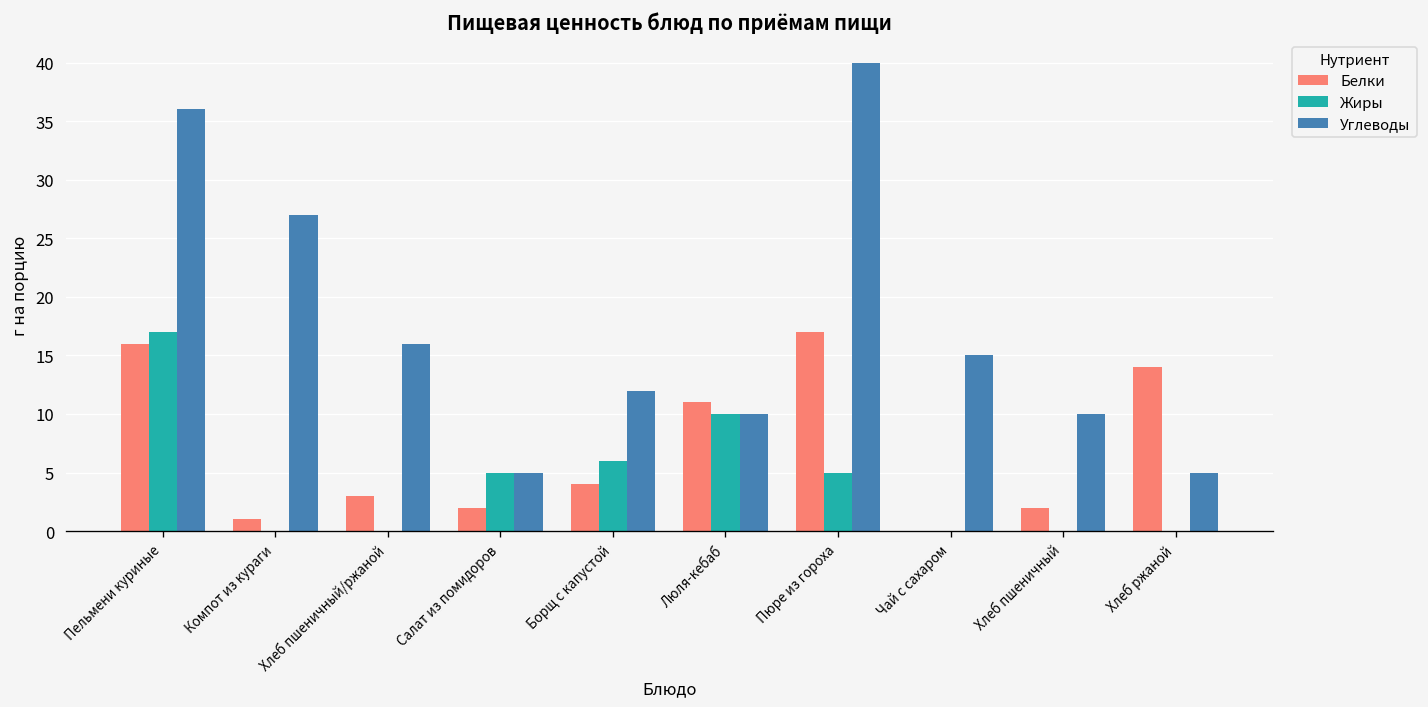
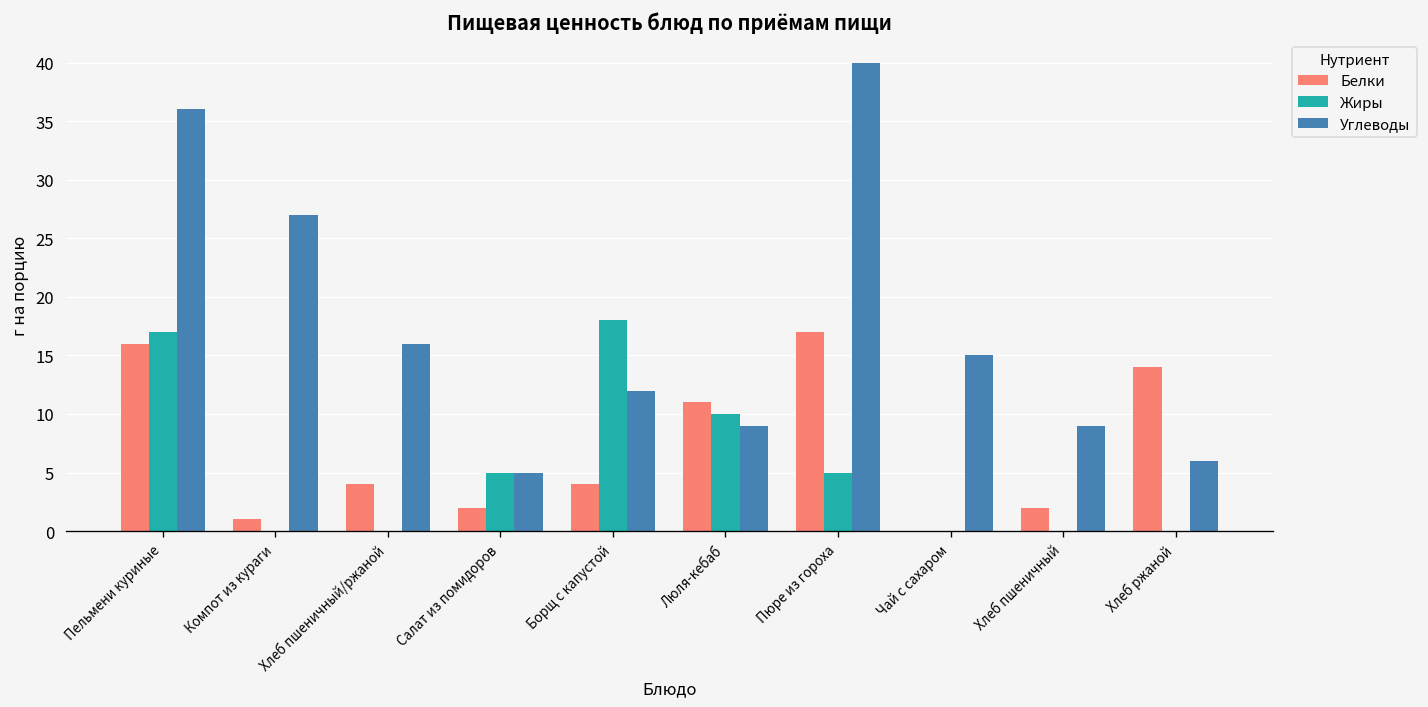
  {
    "Белки": {
      "Пельмени куриные": 16,
      "Компот из кураги": 1,
-     "Хлеб пшеничный/ржаной": 3,
+     "Хлеб пшеничный/ржаной": 4,
      "Салат из помидоров": 2,
      "Борщ с капустой": 4,
      "Люля-кебаб": 11,
      "Пюре из гороха": 17,
      "Чай с сахаром": 0,
      "Хлеб пшеничный": 2,
      "Хлеб ржаной": 14
    },
    "Жиры": {
      "Пельмени куриные": 17,
      "Компот из кураги": 0,
      "Хлеб пшеничный/ржаной": 0,
      "Салат из помидоров": 5,
-     "Борщ с капустой": 6,
+     "Борщ с капустой": 18,
      "Люля-кебаб": 10,
      "Пюре из гороха": 5,
      "Чай с сахаром": 0,
      "Хлеб пшеничный": 0,
      "Хлеб ржаной": 0
    },
    "Углеводы": {
      "Пельмени куриные": 36,
      "Компот из кураги": 27,
      "Хлеб пшеничный/ржаной": 16,
      "Салат из помидоров": 5,
      "Борщ с капустой": 12,
-     "Люля-кебаб": 10,
+     "Люля-кебаб": 9,
      "Пюре из гороха": 40,
      "Чай с сахаром": 15,
-     "Хлеб пшеничный": 10,
-     "Хлеб ржаной": 5
+     "Хлеб пшеничный": 9,
+     "Хлеб ржаной": 6
    }
  }
